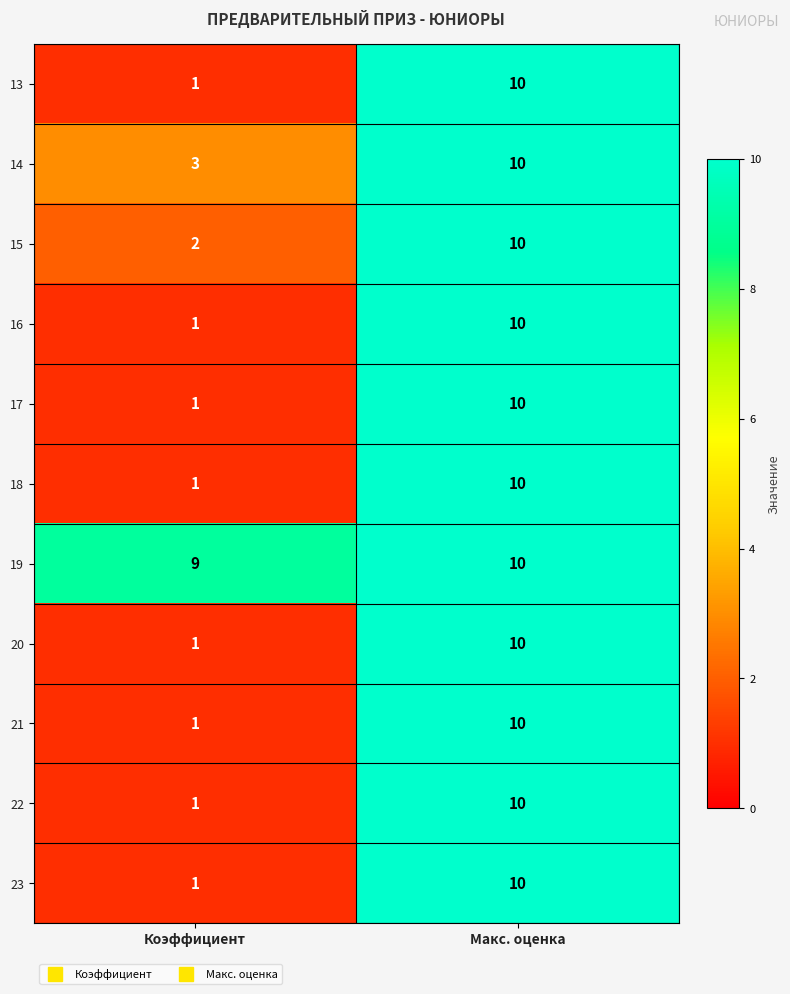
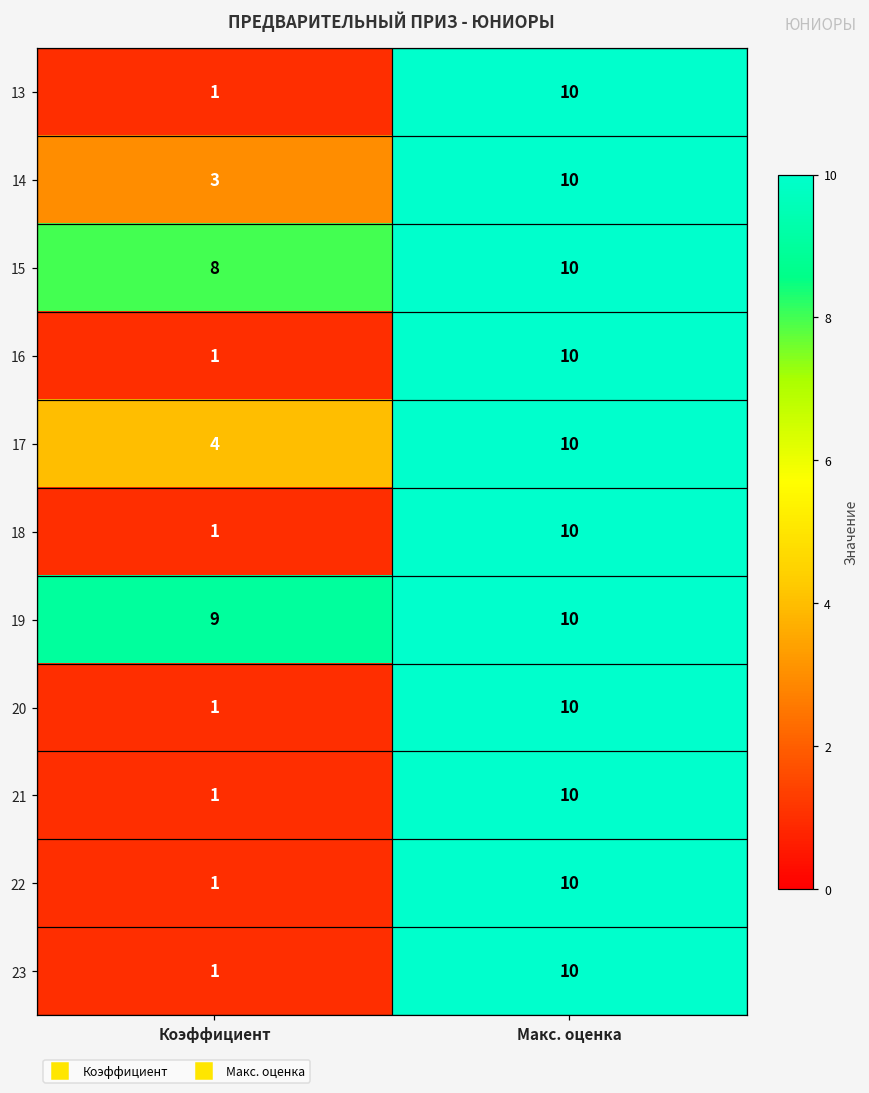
  {
    "13": {
      "Коэффициент": 1,
      "Макс. оценка": 10
    },
    "14": {
      "Коэффициент": 3,
      "Макс. оценка": 10
    },
    "15": {
-     "Коэффициент": 2,
+     "Коэффициент": 8,
      "Макс. оценка": 10
    },
    "16": {
      "Коэффициент": 1,
      "Макс. оценка": 10
    },
    "17": {
-     "Коэффициент": 1,
+     "Коэффициент": 4,
      "Макс. оценка": 10
    },
    "18": {
      "Коэффициент": 1,
      "Макс. оценка": 10
    },
    "19": {
      "Коэффициент": 9,
      "Макс. оценка": 10
    },
    "20": {
      "Коэффициент": 1,
      "Макс. оценка": 10
    },
    "21": {
      "Коэффициент": 1,
      "Макс. оценка": 10
    },
    "22": {
      "Коэффициент": 1,
      "Макс. оценка": 10
    },
    "23": {
      "Коэффициент": 1,
      "Макс. оценка": 10
    }
  }
